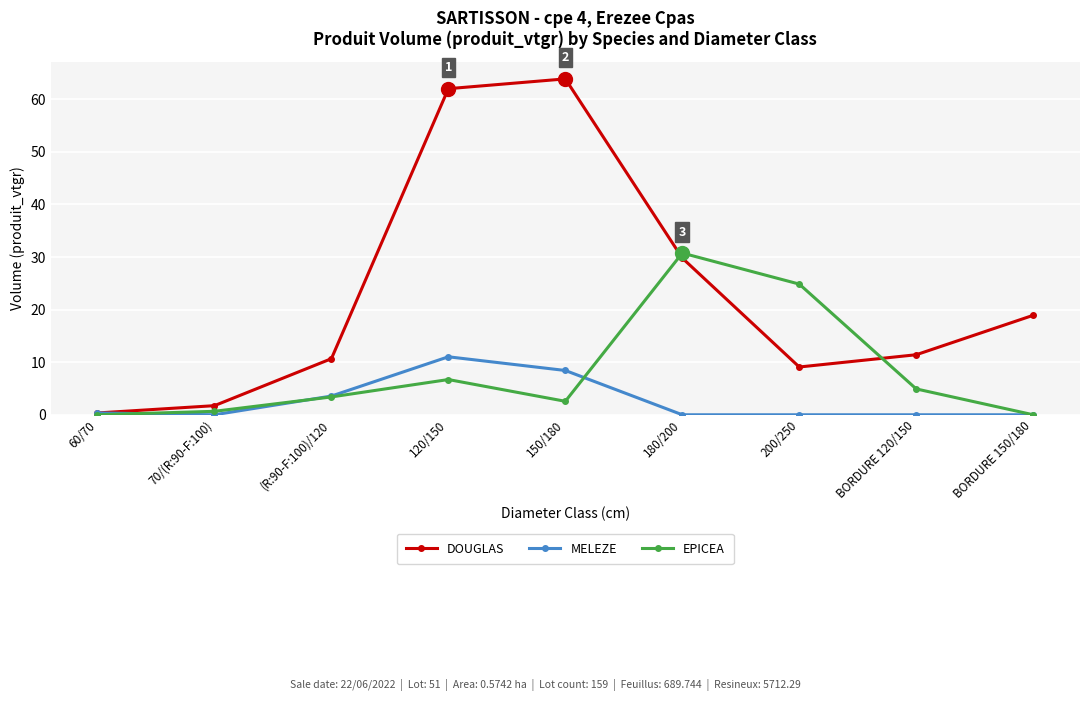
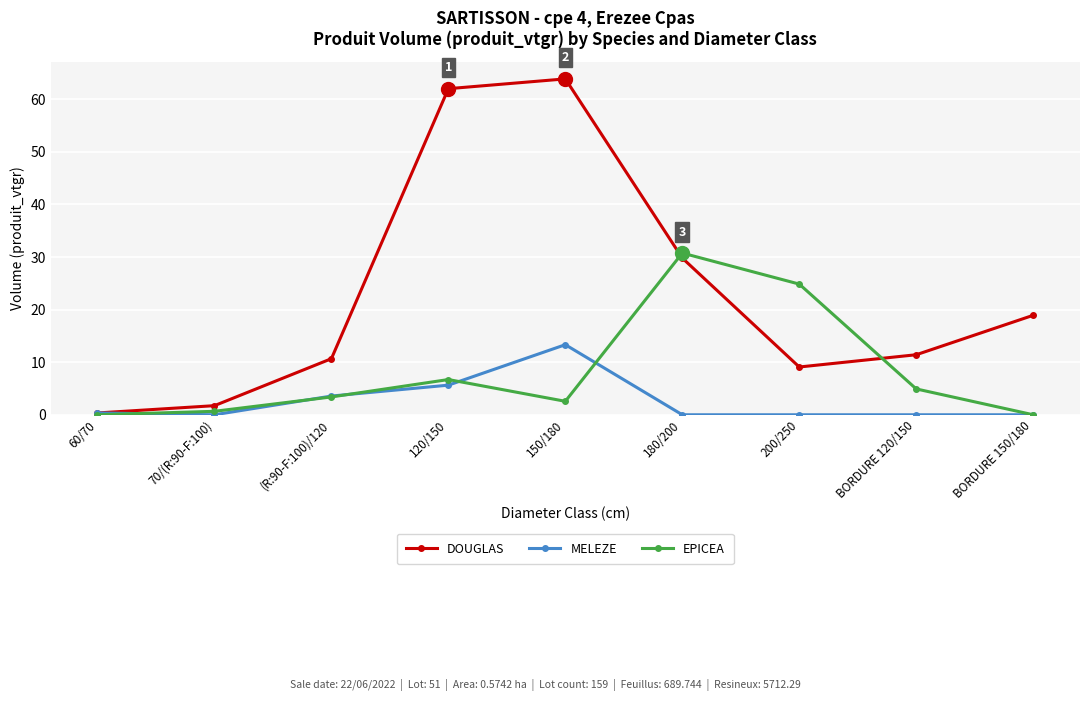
  {
    "MELEZE": {
      "70/(R:90-F:100)": 0,
-     "120/150": 11,
-     "150/180": 8,
+     "120/150": 6,
+     "150/180": 13,
      "180/200": 0,
      "200/250": 0,
      "BORDURE 120/150": 0
    }
  }
